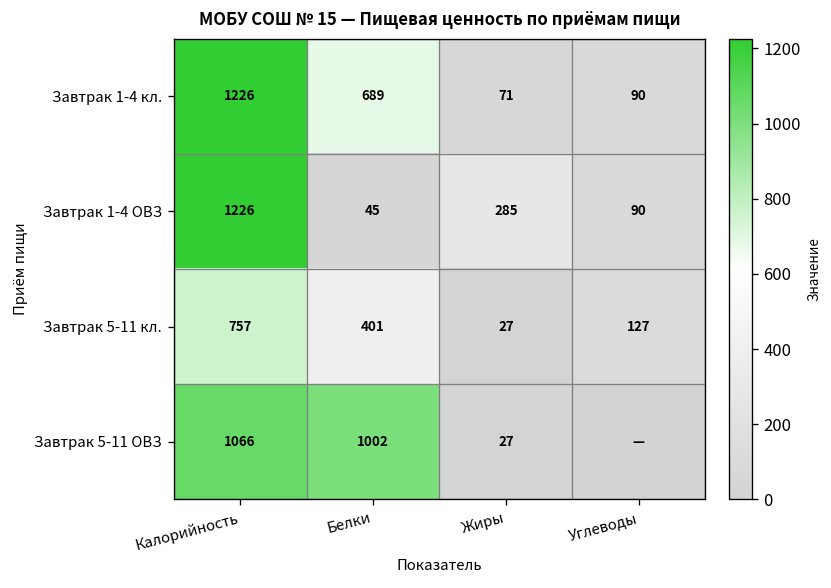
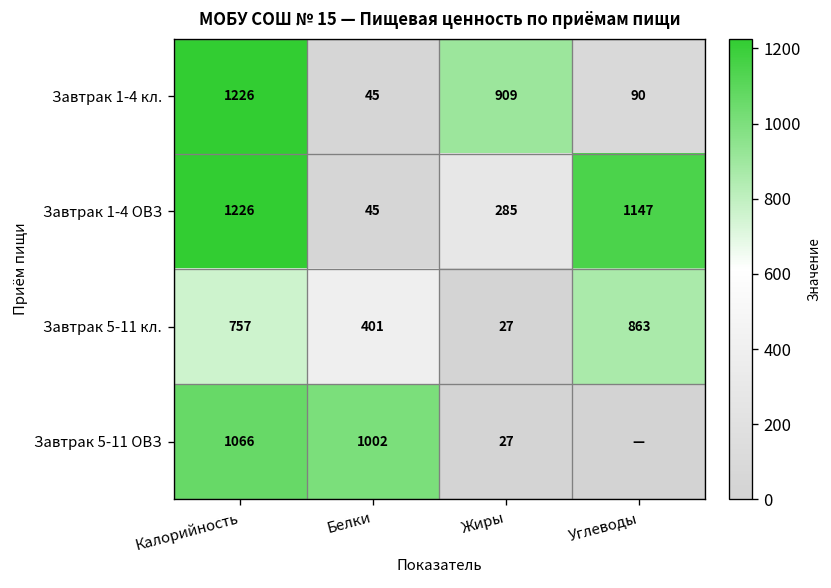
  {
    "Завтрак 1-4 кл.": {
      "Калорийность": 1226,
-     "Белки": 689,
-     "Жиры": 71,
+     "Белки": 45,
+     "Жиры": 909,
      "Углеводы": 90
    },
    "Завтрак 1-4 ОВЗ": {
      "Калорийность": 1226,
      "Белки": 45,
      "Жиры": 285,
-     "Углеводы": 90
+     "Углеводы": 1147
    },
    "Завтрак 5-11 кл.": {
      "Калорийность": 757,
      "Белки": 401,
      "Жиры": 27,
-     "Углеводы": 127
+     "Углеводы": 863
    },
    "Завтрак 5-11 ОВЗ": {
      "Калорийность": 1066,
      "Белки": 1002,
      "Жиры": 27
    }
  }
